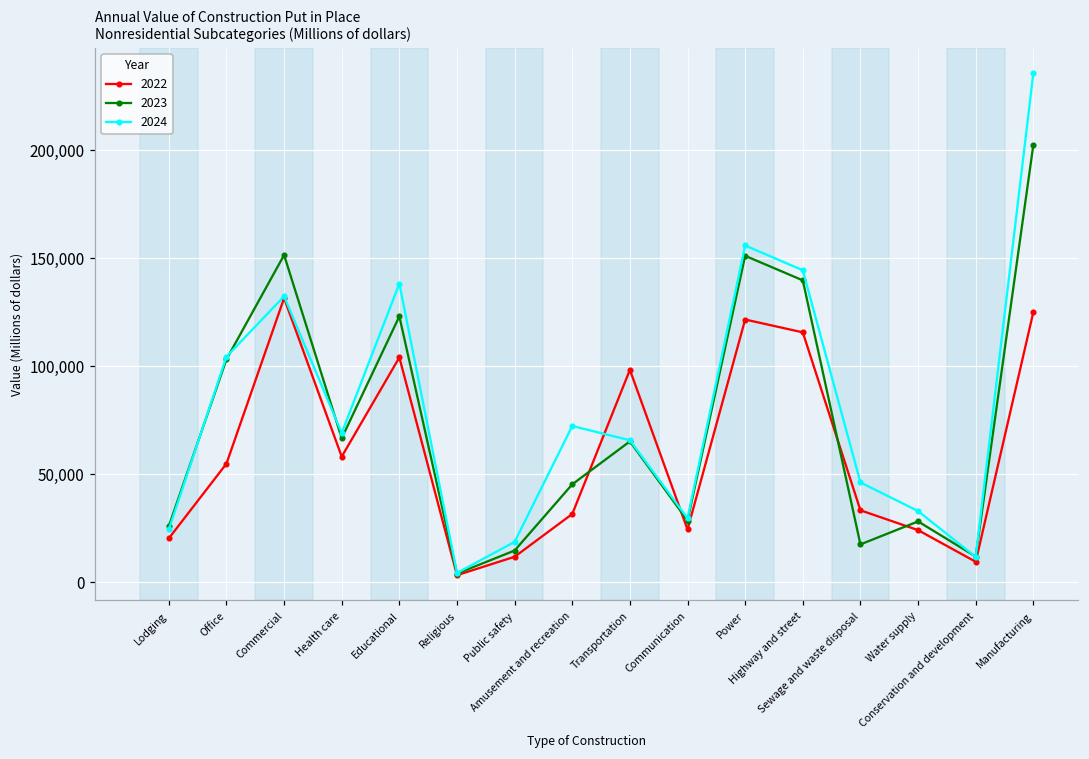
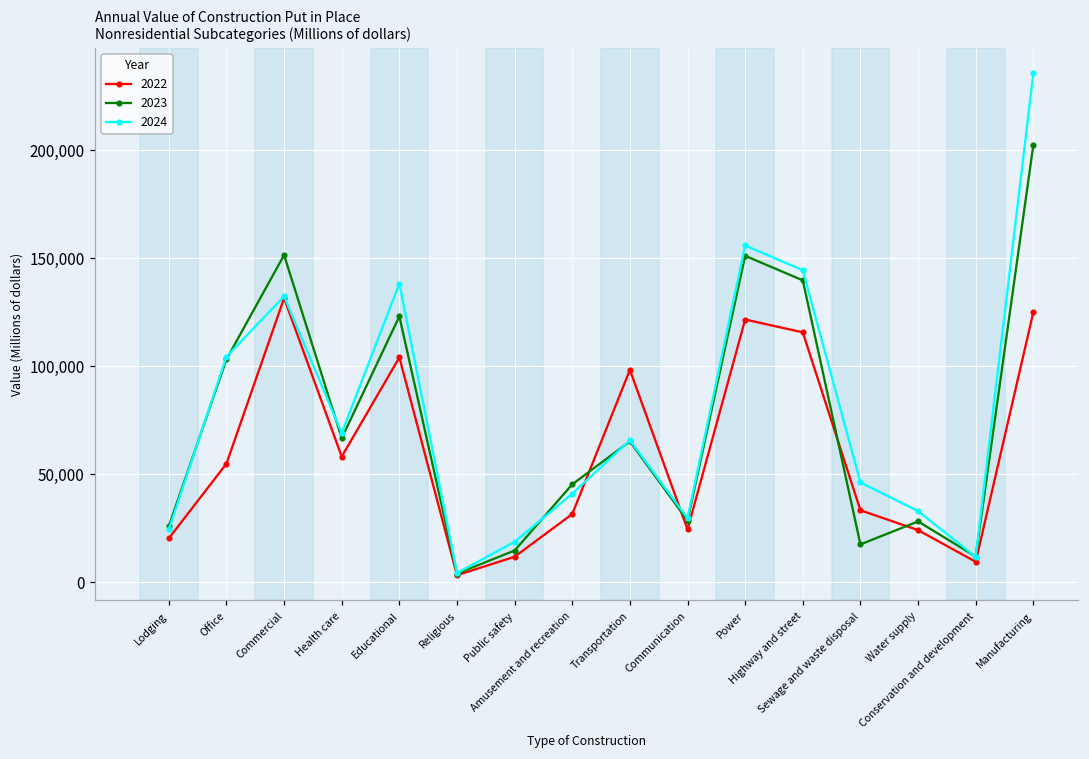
  {
    "2022": {
      "Lodging": "20,000",
      "Office": "55,000",
      "Health care": "58,000",
      "Educational": "104,000",
      "Public safety": "12,000",
      "Amusement and recreation": "32,000",
      "Transportation": "98,000",
      "Communication": "24,000",
      "Power": "122,000",
      "Highway and street": "116,000",
      "Sewage and waste disposal": "33,000",
      "Water supply": "24,000",
      "Conservation and development": "9,000",
      "Manufacturing": "125,000"
    },
    "2023": {
      "Lodging": "26,000",
      "Commercial": "151,000",
      "Health care": "67,000",
      "Educational": "123,000",
      "Public safety": "15,000",
      "Amusement and recreation": "45,000",
      "Power": "151,000",
      "Highway and street": "140,000",
      "Sewage and waste disposal": "17,000",
      "Water supply": "28,000",
      "Manufacturing": "202,000"
    },
    "2024": {
      "Lodging": "24,000",
      "Health care": "69,000",
      "Educational": "138,000",
      "Public safety": "19,000",
-     "Amusement and recreation": "72,000",
+     "Amusement and recreation": "41,000",
      "Power": "156,000",
      "Highway and street": "144,000",
      "Sewage and waste disposal": "46,000",
      "Water supply": "33,000",
      "Manufacturing": "236,000"
    }
  }
